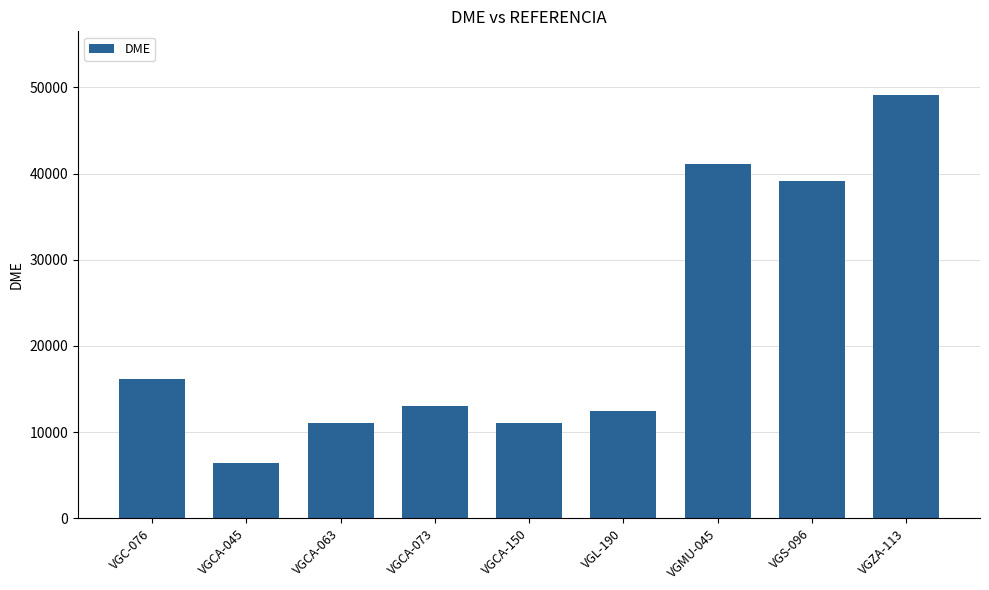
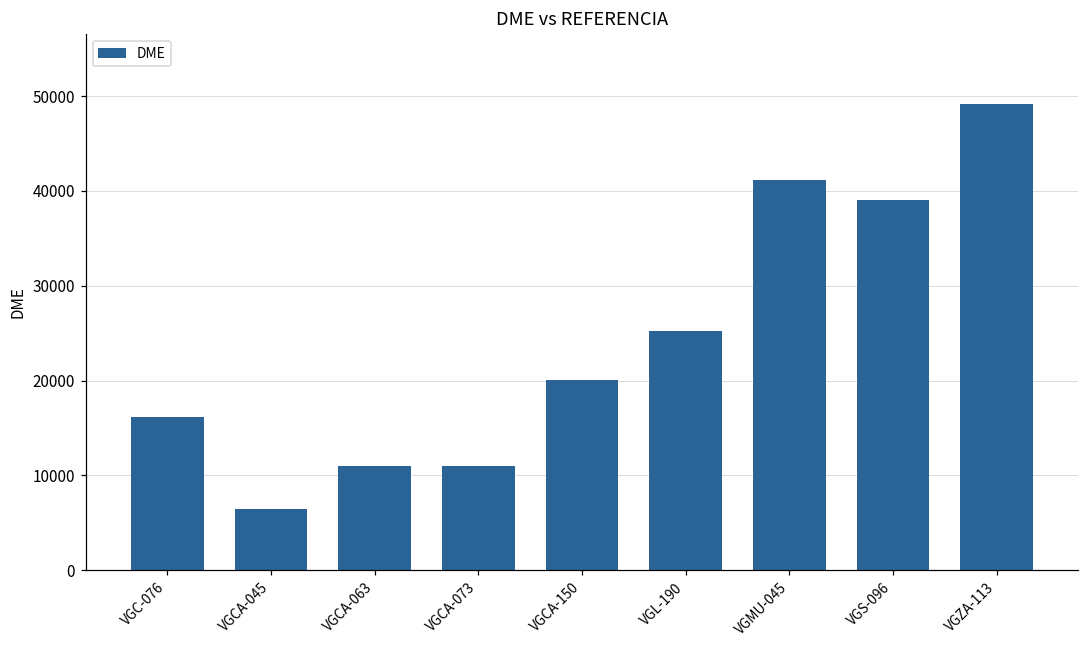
  {
    "VGC-076": 16000,
    "VGCA-045": 6000,
    "VGCA-063": 11000,
-   "VGCA-073": 13000,
-   "VGCA-150": 11000,
-   "VGL-190": 12000,
+   "VGCA-073": 11000,
+   "VGCA-150": 20000,
+   "VGL-190": 25000,
    "VGMU-045": 41000,
    "VGS-096": 39000,
    "VGZA-113": 49000
  }
